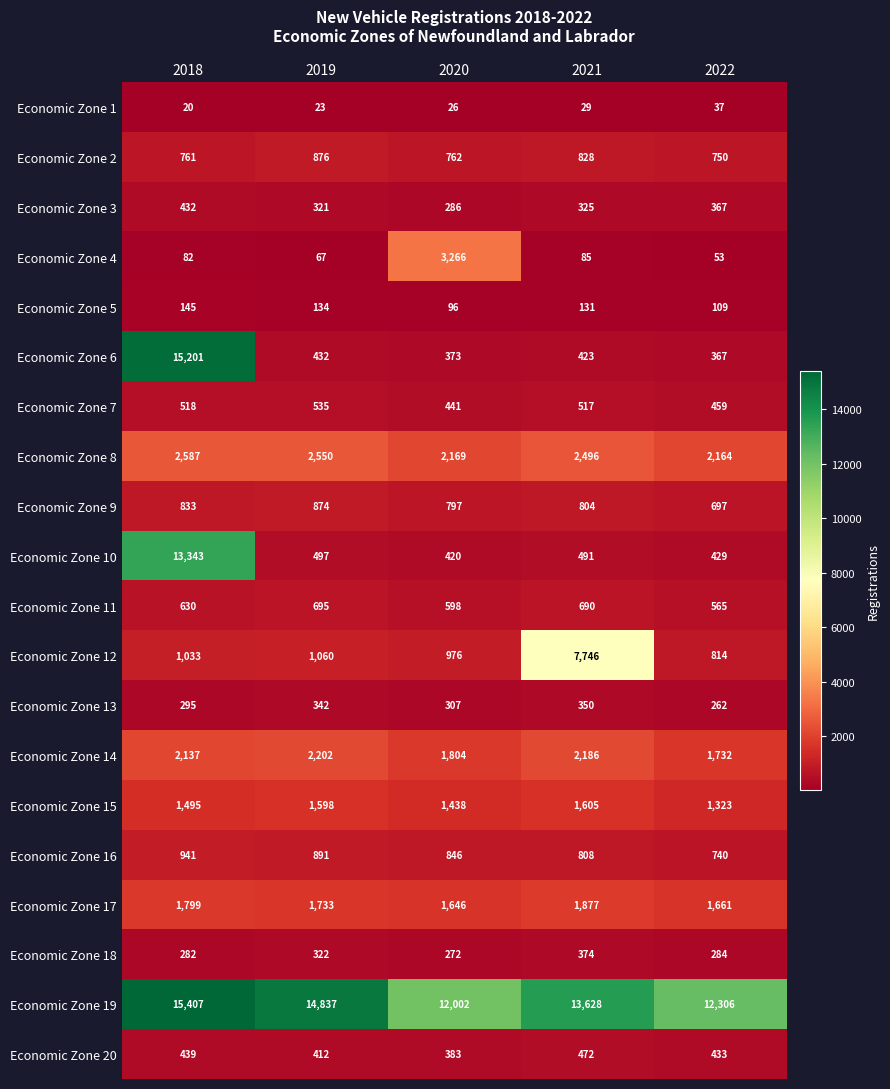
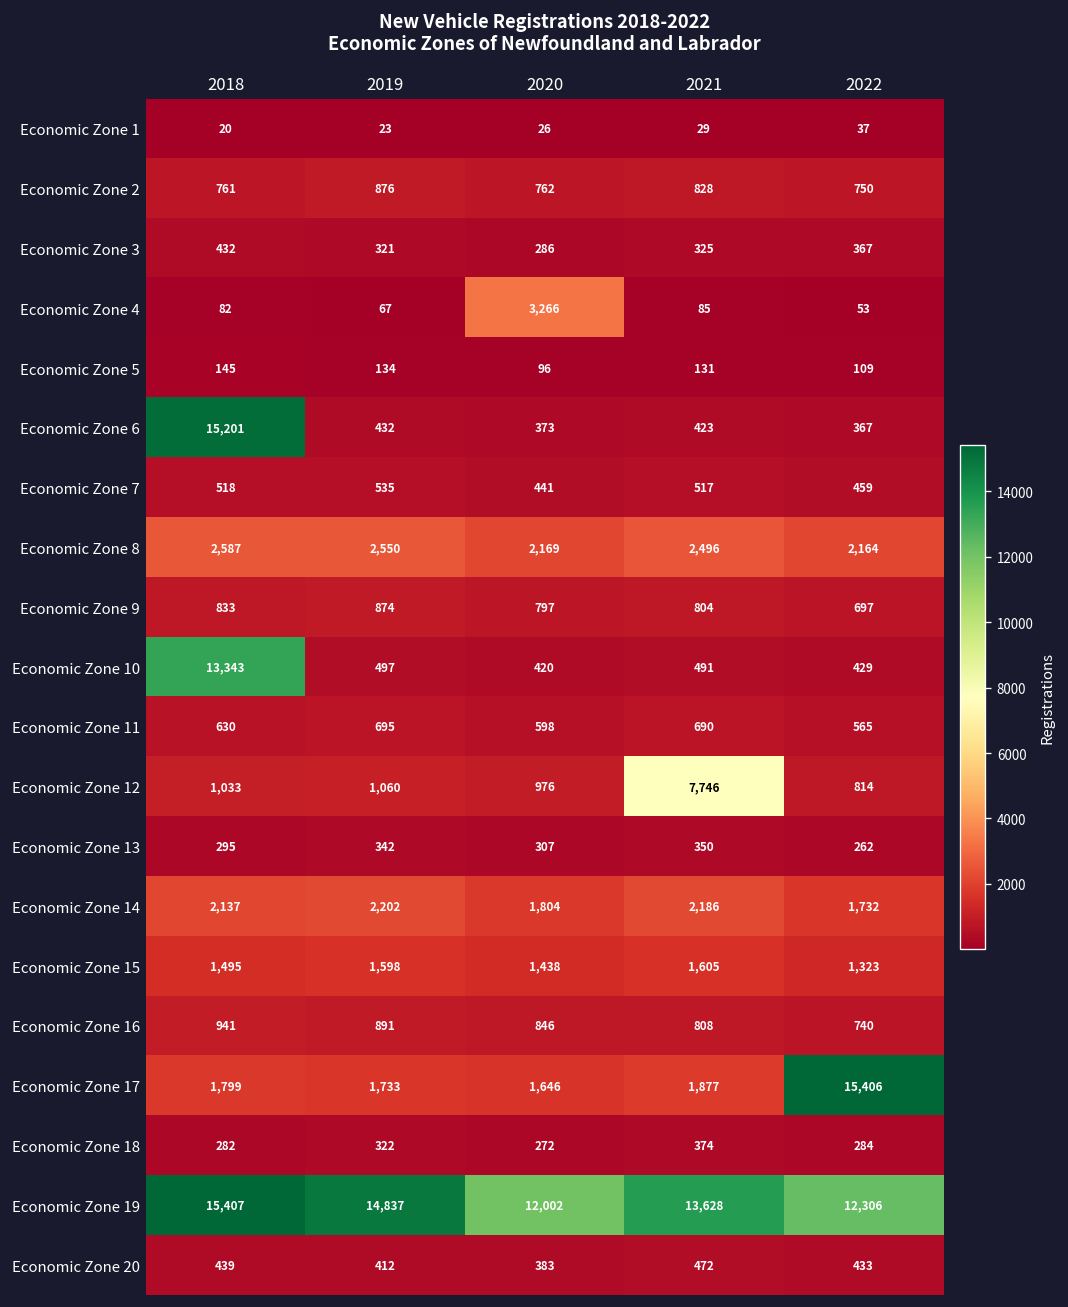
  {
    "Economic Zone 1": {
      "2018": "20",
      "2019": "23",
      "2020": "26",
      "2021": "29",
      "2022": "37"
    },
    "Economic Zone 2": {
      "2018": "761",
      "2019": "876",
      "2020": "762",
      "2021": "828",
      "2022": "750"
    },
    "Economic Zone 3": {
      "2018": "432",
      "2019": "321",
      "2020": "286",
      "2021": "325",
      "2022": "367"
    },
    "Economic Zone 4": {
      "2018": "82",
      "2019": "67",
      "2020": "3,266",
      "2021": "85",
      "2022": "53"
    },
    "Economic Zone 5": {
      "2018": "145",
      "2019": "134",
      "2020": "96",
      "2021": "131",
      "2022": "109"
    },
    "Economic Zone 6": {
      "2018": "15,201",
      "2019": "432",
      "2020": "373",
      "2021": "423",
      "2022": "367"
    },
    "Economic Zone 7": {
      "2018": "518",
      "2019": "535",
      "2020": "441",
      "2021": "517",
      "2022": "459"
    },
    "Economic Zone 8": {
      "2018": "2,587",
      "2019": "2,550",
      "2020": "2,169",
      "2021": "2,496",
      "2022": "2,164"
    },
    "Economic Zone 9": {
      "2018": "833",
      "2019": "874",
      "2020": "797",
      "2021": "804",
      "2022": "697"
    },
    "Economic Zone 10": {
      "2018": "13,343",
      "2019": "497",
      "2020": "420",
      "2021": "491",
      "2022": "429"
    },
    "Economic Zone 11": {
      "2018": "630",
      "2019": "695",
      "2020": "598",
      "2021": "690",
      "2022": "565"
    },
    "Economic Zone 12": {
      "2018": "1,033",
      "2019": "1,060",
      "2020": "976",
      "2021": "7,746",
      "2022": "814"
    },
    "Economic Zone 13": {
      "2018": "295",
      "2019": "342",
      "2020": "307",
      "2021": "350",
      "2022": "262"
    },
    "Economic Zone 14": {
      "2018": "2,137",
      "2019": "2,202",
      "2020": "1,804",
      "2021": "2,186",
      "2022": "1,732"
    },
    "Economic Zone 15": {
      "2018": "1,495",
      "2019": "1,598",
      "2020": "1,438",
      "2021": "1,605",
      "2022": "1,323"
    },
    "Economic Zone 16": {
      "2018": "941",
      "2019": "891",
      "2020": "846",
      "2021": "808",
      "2022": "740"
    },
    "Economic Zone 17": {
      "2018": "1,799",
      "2019": "1,733",
      "2020": "1,646",
      "2021": "1,877",
-     "2022": "1,661"
+     "2022": "15,406"
    },
    "Economic Zone 18": {
      "2018": "282",
      "2019": "322",
      "2020": "272",
      "2021": "374",
      "2022": "284"
    },
    "Economic Zone 19": {
      "2018": "15,407",
      "2019": "14,837",
      "2020": "12,002",
      "2021": "13,628",
      "2022": "12,306"
    },
    "Economic Zone 20": {
      "2018": "439",
      "2019": "412",
      "2020": "383",
      "2021": "472",
      "2022": "433"
    }
  }
